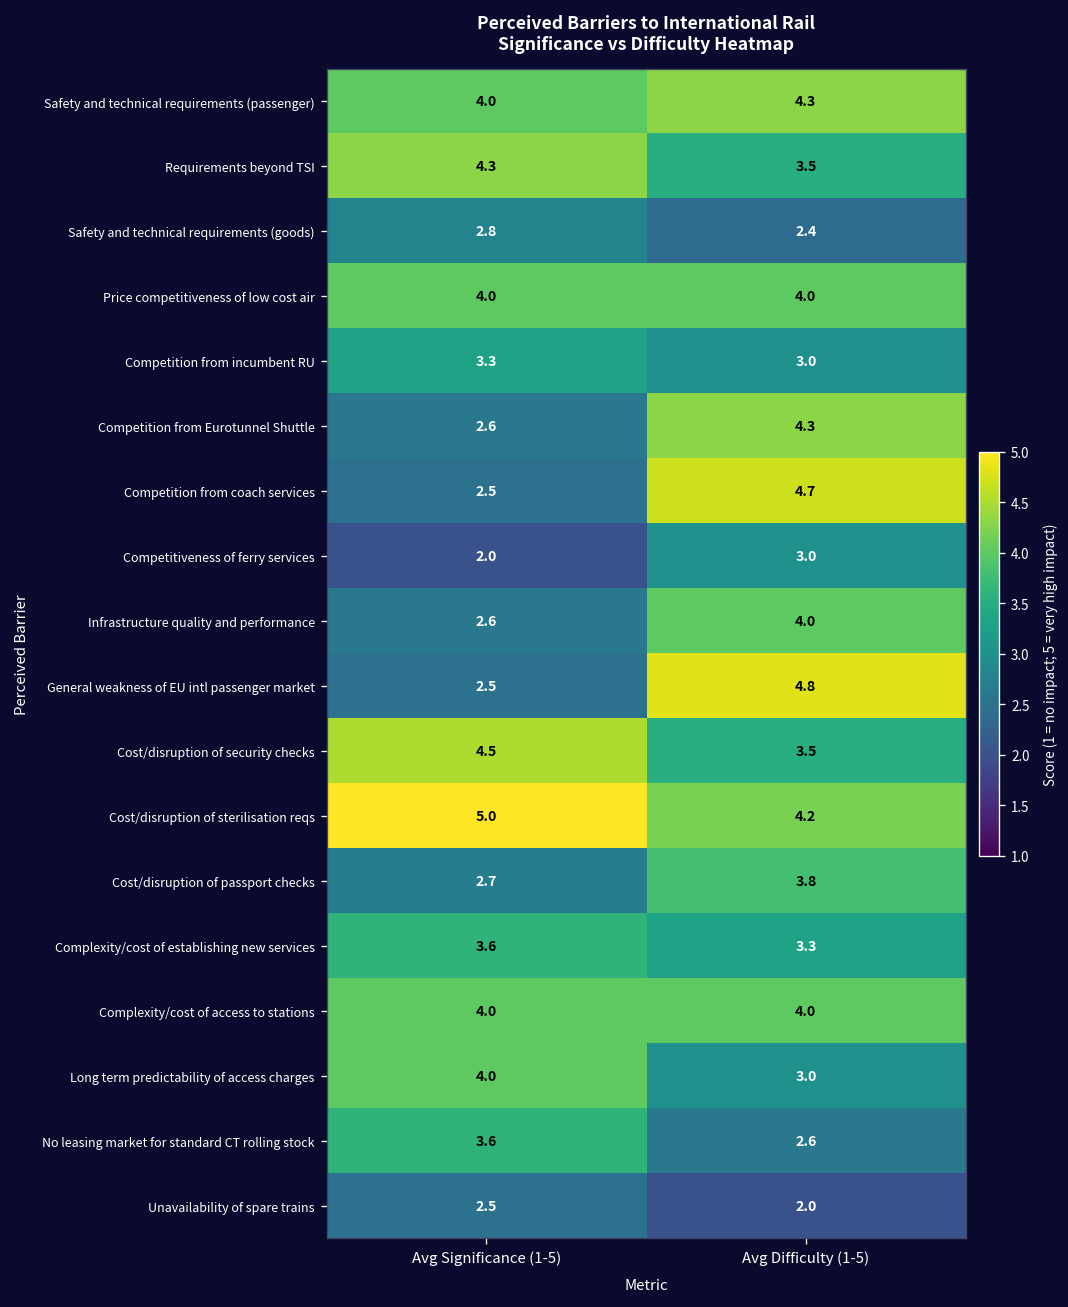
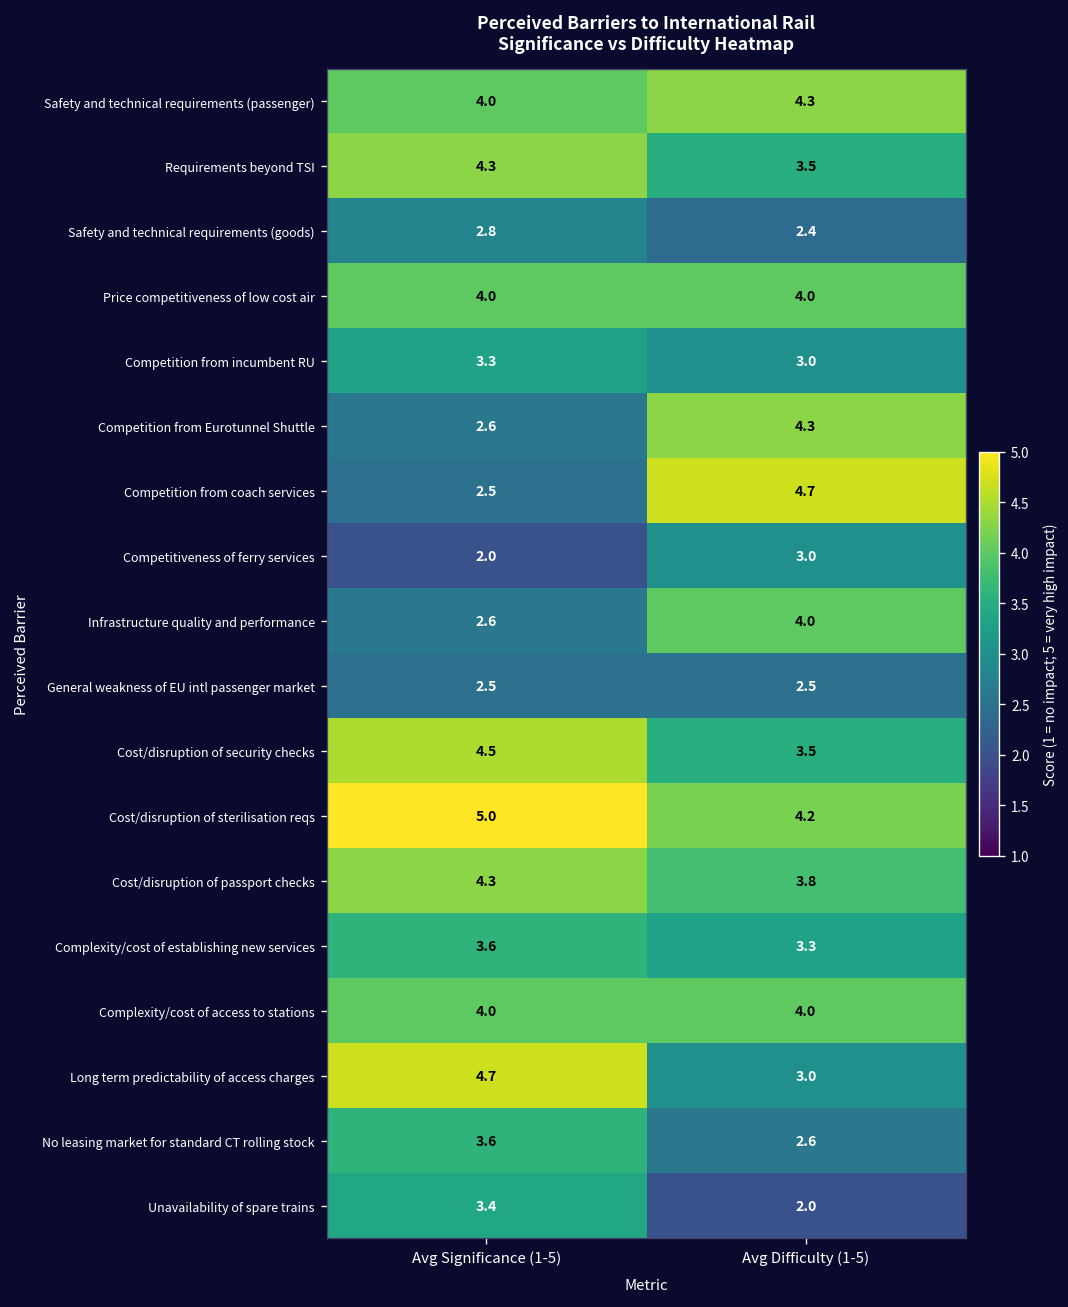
  {
    "Safety and technical requirements (passenger)": {
      "Avg Significance (1-5)": 4.0,
      "Avg Difficulty (1-5)": 4.3
    },
    "Requirements beyond TSI": {
      "Avg Significance (1-5)": 4.3,
      "Avg Difficulty (1-5)": 3.5
    },
    "Safety and technical requirements (goods)": {
      "Avg Significance (1-5)": 2.8,
      "Avg Difficulty (1-5)": 2.4
    },
    "Price competitiveness of low cost air": {
      "Avg Significance (1-5)": 4.0,
      "Avg Difficulty (1-5)": 4.0
    },
    "Competition from incumbent RU": {
      "Avg Significance (1-5)": 3.3,
      "Avg Difficulty (1-5)": 3.0
    },
    "Competition from Eurotunnel Shuttle": {
      "Avg Significance (1-5)": 2.6,
      "Avg Difficulty (1-5)": 4.3
    },
    "Competition from coach services": {
      "Avg Significance (1-5)": 2.5,
      "Avg Difficulty (1-5)": 4.7
    },
    "Competitiveness of ferry services": {
      "Avg Significance (1-5)": 2.0,
      "Avg Difficulty (1-5)": 3.0
    },
    "Infrastructure quality and performance": {
      "Avg Significance (1-5)": 2.6,
      "Avg Difficulty (1-5)": 4.0
    },
    "General weakness of EU intl passenger market": {
      "Avg Significance (1-5)": 2.5,
-     "Avg Difficulty (1-5)": 4.8
+     "Avg Difficulty (1-5)": 2.5
    },
    "Cost/disruption of security checks": {
      "Avg Significance (1-5)": 4.5,
      "Avg Difficulty (1-5)": 3.5
    },
    "Cost/disruption of sterilisation reqs": {
      "Avg Significance (1-5)": 5.0,
      "Avg Difficulty (1-5)": 4.2
    },
    "Cost/disruption of passport checks": {
-     "Avg Significance (1-5)": 2.7,
+     "Avg Significance (1-5)": 4.3,
      "Avg Difficulty (1-5)": 3.8
    },
    "Complexity/cost of establishing new services": {
      "Avg Significance (1-5)": 3.6,
      "Avg Difficulty (1-5)": 3.3
    },
    "Complexity/cost of access to stations": {
      "Avg Significance (1-5)": 4.0,
      "Avg Difficulty (1-5)": 4.0
    },
    "Long term predictability of access charges": {
-     "Avg Significance (1-5)": 4.0,
+     "Avg Significance (1-5)": 4.7,
      "Avg Difficulty (1-5)": 3.0
    },
    "No leasing market for standard CT rolling stock": {
      "Avg Significance (1-5)": 3.6,
      "Avg Difficulty (1-5)": 2.6
    },
    "Unavailability of spare trains": {
-     "Avg Significance (1-5)": 2.5,
+     "Avg Significance (1-5)": 3.4,
      "Avg Difficulty (1-5)": 2.0
    }
  }
